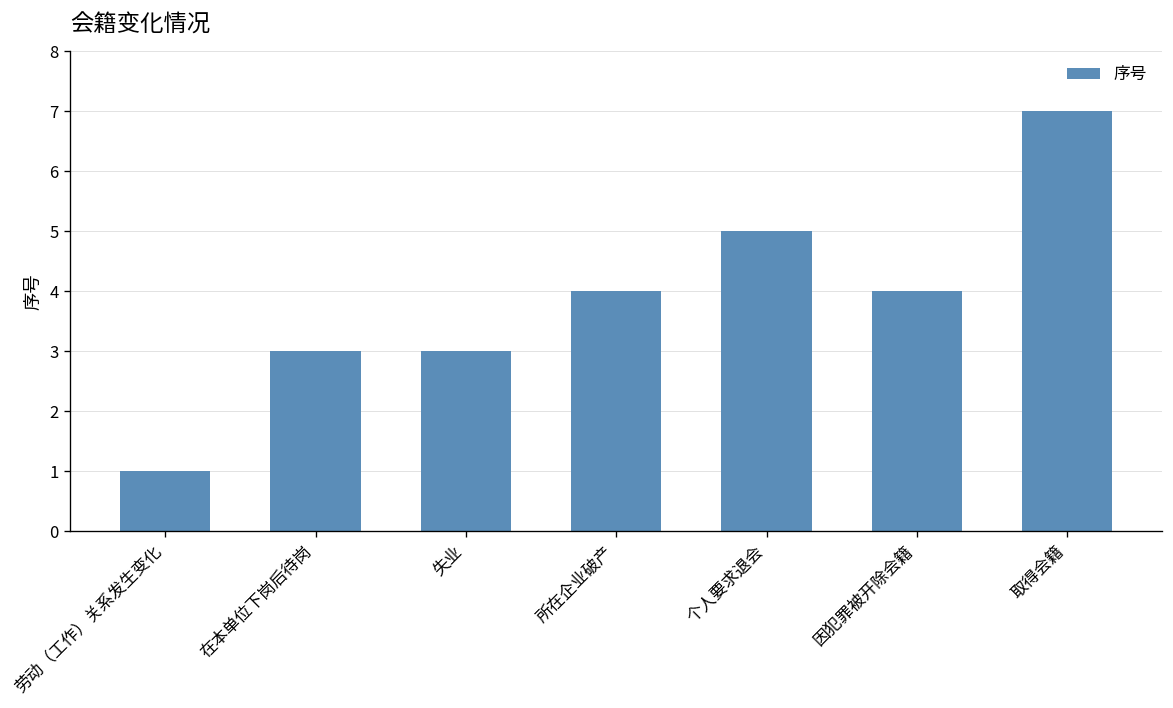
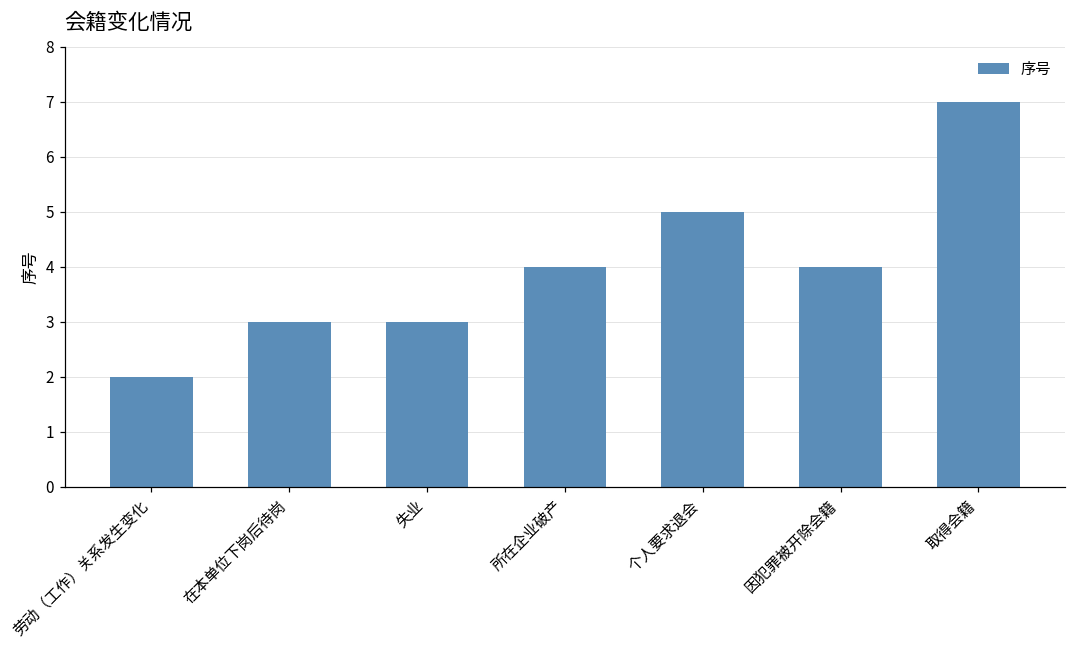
  {
-   "劳动（工作）关系发生变化": 1,
+   "劳动（工作）关系发生变化": 2,
    "在本单位下岗后待岗": 3,
    "失业": 3,
    "所在企业破产": 4,
    "个人要求退会": 5,
    "因犯罪被开除会籍": 4,
    "取得会籍": 7
  }
